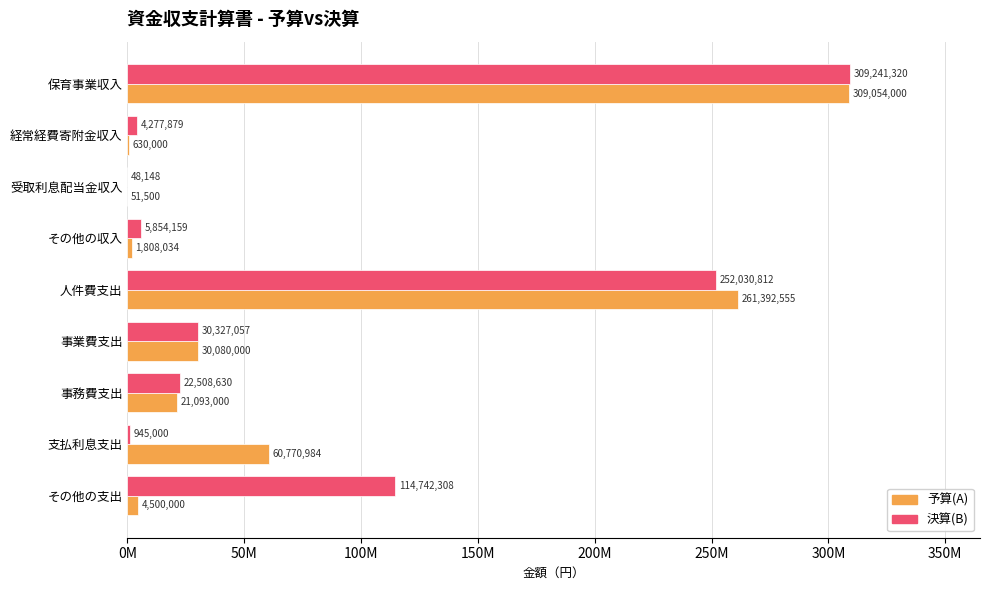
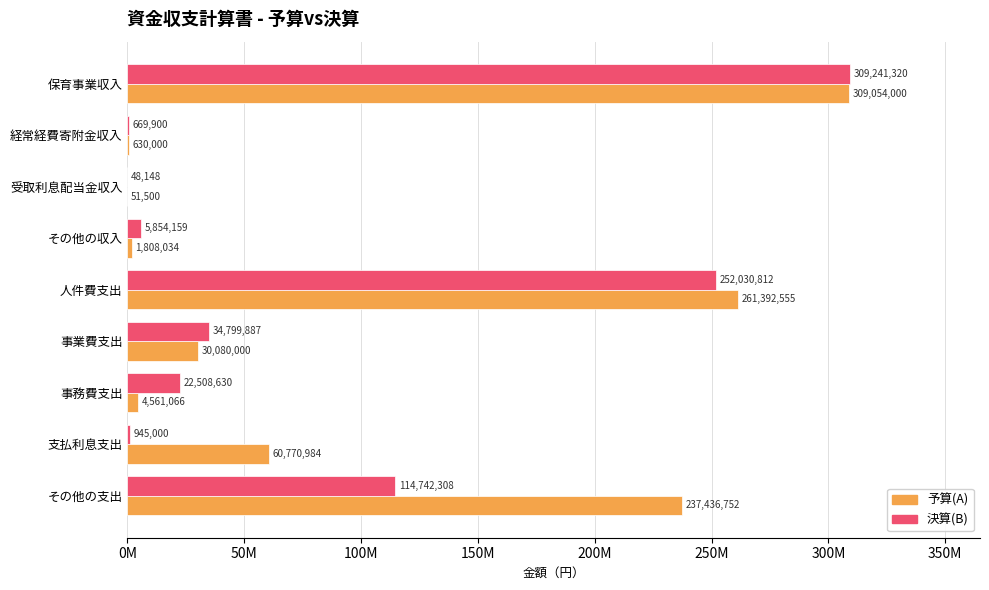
  {
    "予算(A)": {
      "保育事業収入": "309,054,000",
      "経常経費寄附金収入": "630,000",
      "受取利息配当金収入": "51,500",
      "その他の収入": "1,808,034",
      "人件費支出": "261,392,555",
      "事業費支出": "30,080,000",
-     "事務費支出": "21,093,000",
+     "事務費支出": "4,561,066",
      "支払利息支出": "60,770,984",
-     "その他の支出": "4,500,000"
+     "その他の支出": "237,436,752"
    },
    "決算(B)": {
      "保育事業収入": "309,241,320",
-     "経常経費寄附金収入": "4,277,879",
+     "経常経費寄附金収入": "669,900",
      "受取利息配当金収入": "48,148",
      "その他の収入": "5,854,159",
      "人件費支出": "252,030,812",
-     "事業費支出": "30,327,057",
+     "事業費支出": "34,799,887",
      "事務費支出": "22,508,630",
      "支払利息支出": "945,000",
      "その他の支出": "114,742,308"
    }
  }
